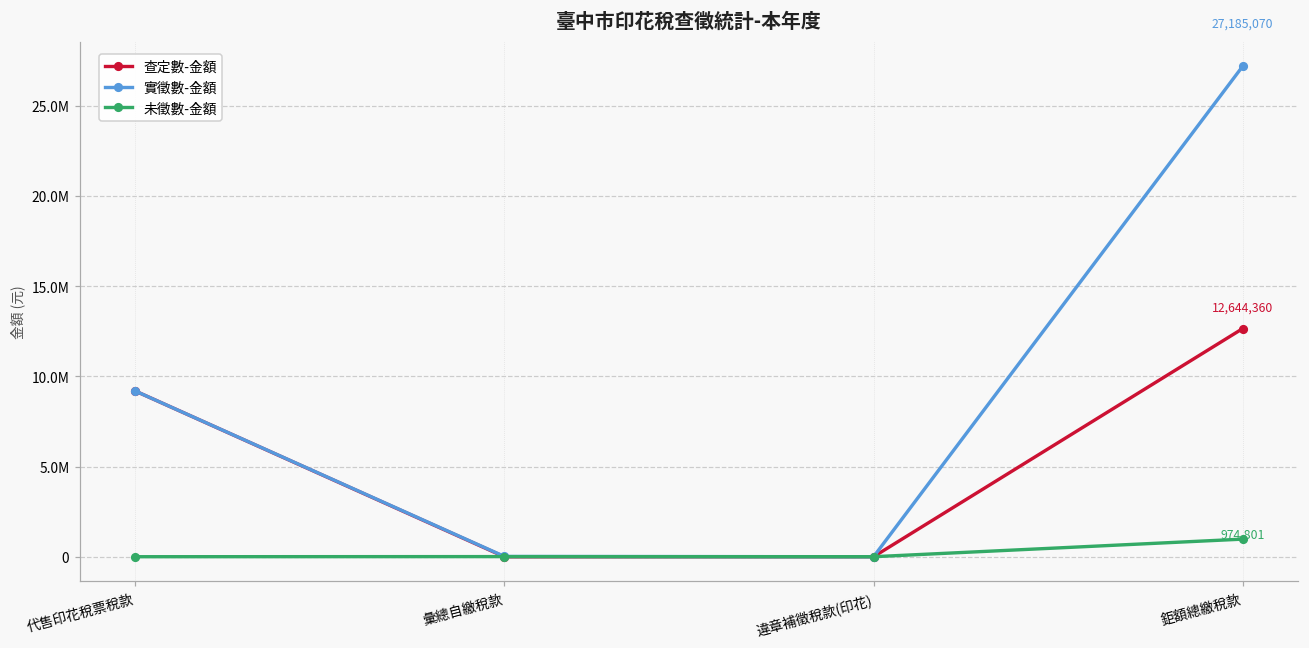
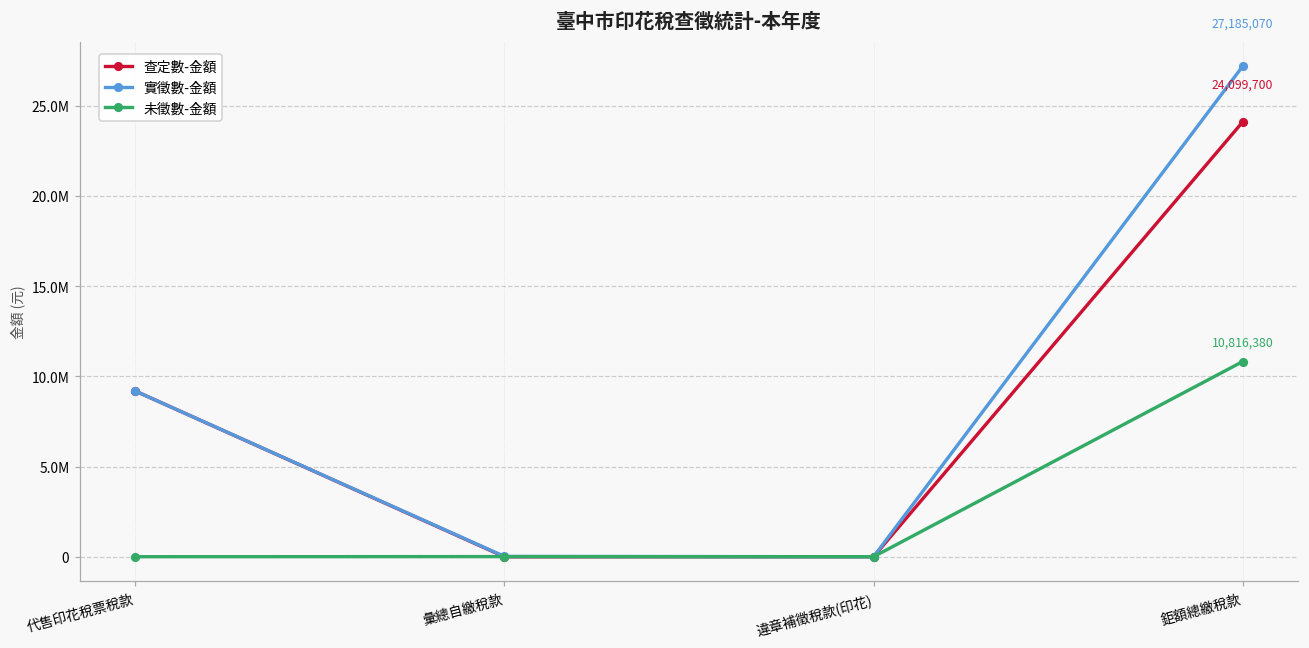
  {
    "查定數-金額": {
-     "鉅額總繳稅款": "12,644,360"
+     "鉅額總繳稅款": "24,099,700"
    },
    "未徵數-金額": {
-     "鉅額總繳稅款": "974,801"
+     "鉅額總繳稅款": "10,816,380"
    }
  }
